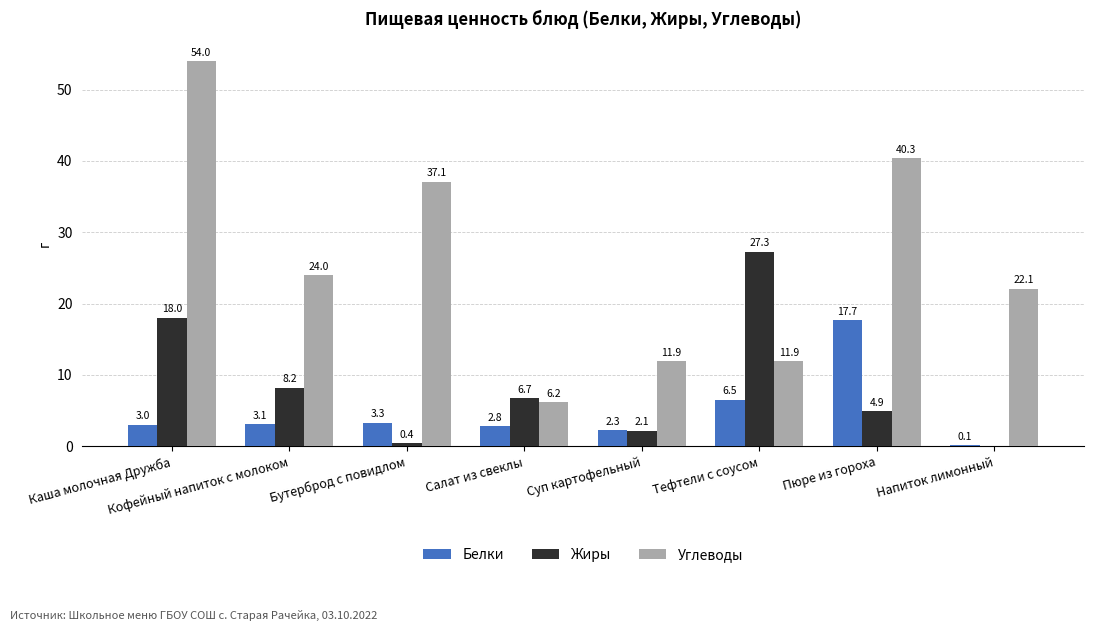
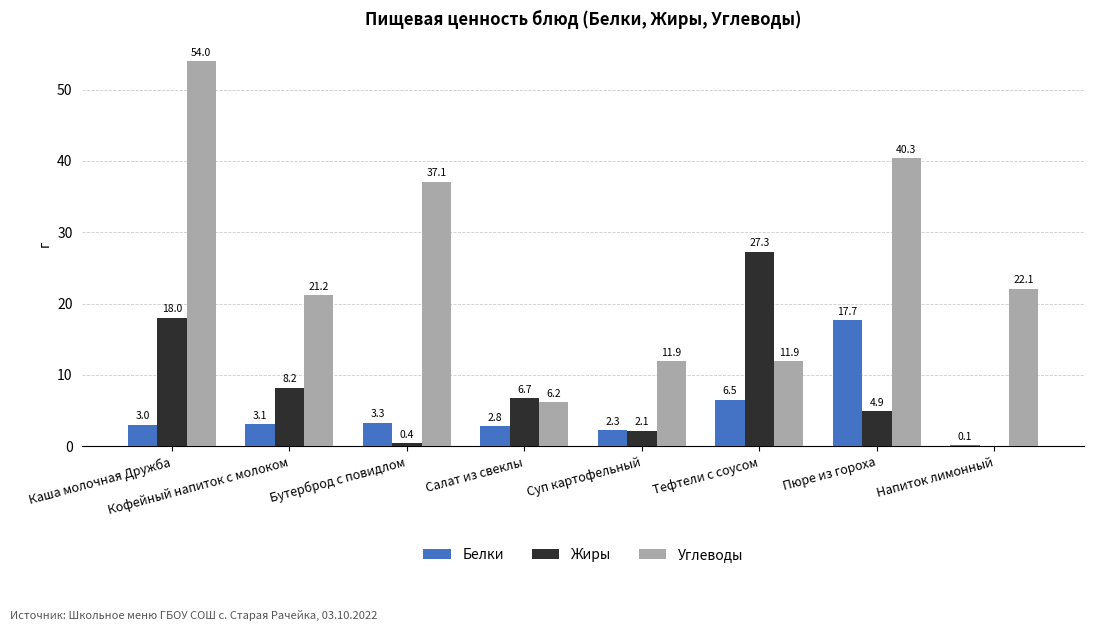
  {
    "Белки": {
      "Каша молочная Дружба": 3.0,
      "Кофейный напиток с молоком": 3.1,
      "Бутерброд с повидлом": 3.3,
      "Салат из свеклы": 2.8,
      "Суп картофельный": 2.3,
      "Тефтели с соусом": 6.5,
      "Пюре из гороха": 17.7,
      "Напиток лимонный": 0.1
    },
    "Жиры": {
      "Каша молочная Дружба": 18.0,
      "Кофейный напиток с молоком": 8.2,
      "Бутерброд с повидлом": 0.4,
      "Салат из свеклы": 6.7,
      "Суп картофельный": 2.1,
      "Тефтели с соусом": 27.3,
      "Пюре из гороха": 4.9
    },
    "Углеводы": {
      "Каша молочная Дружба": 54.0,
-     "Кофейный напиток с молоком": 24.0,
+     "Кофейный напиток с молоком": 21.2,
      "Бутерброд с повидлом": 37.1,
      "Салат из свеклы": 6.2,
      "Суп картофельный": 11.9,
      "Тефтели с соусом": 11.9,
      "Пюре из гороха": 40.3,
      "Напиток лимонный": 22.1
    }
  }
